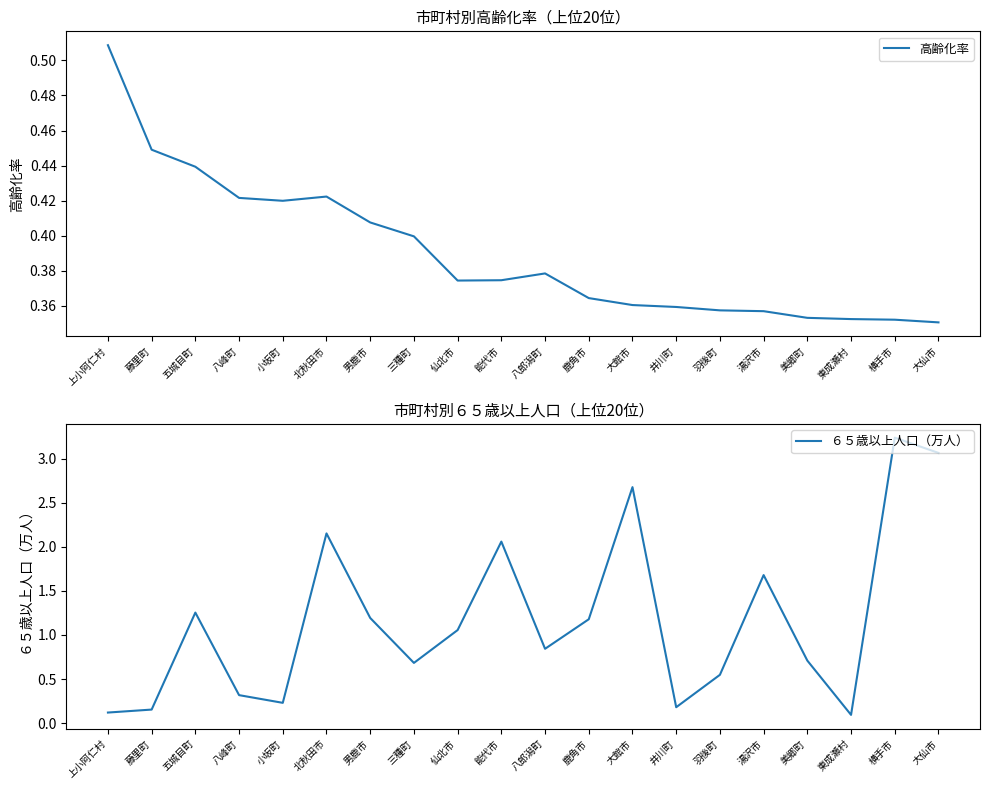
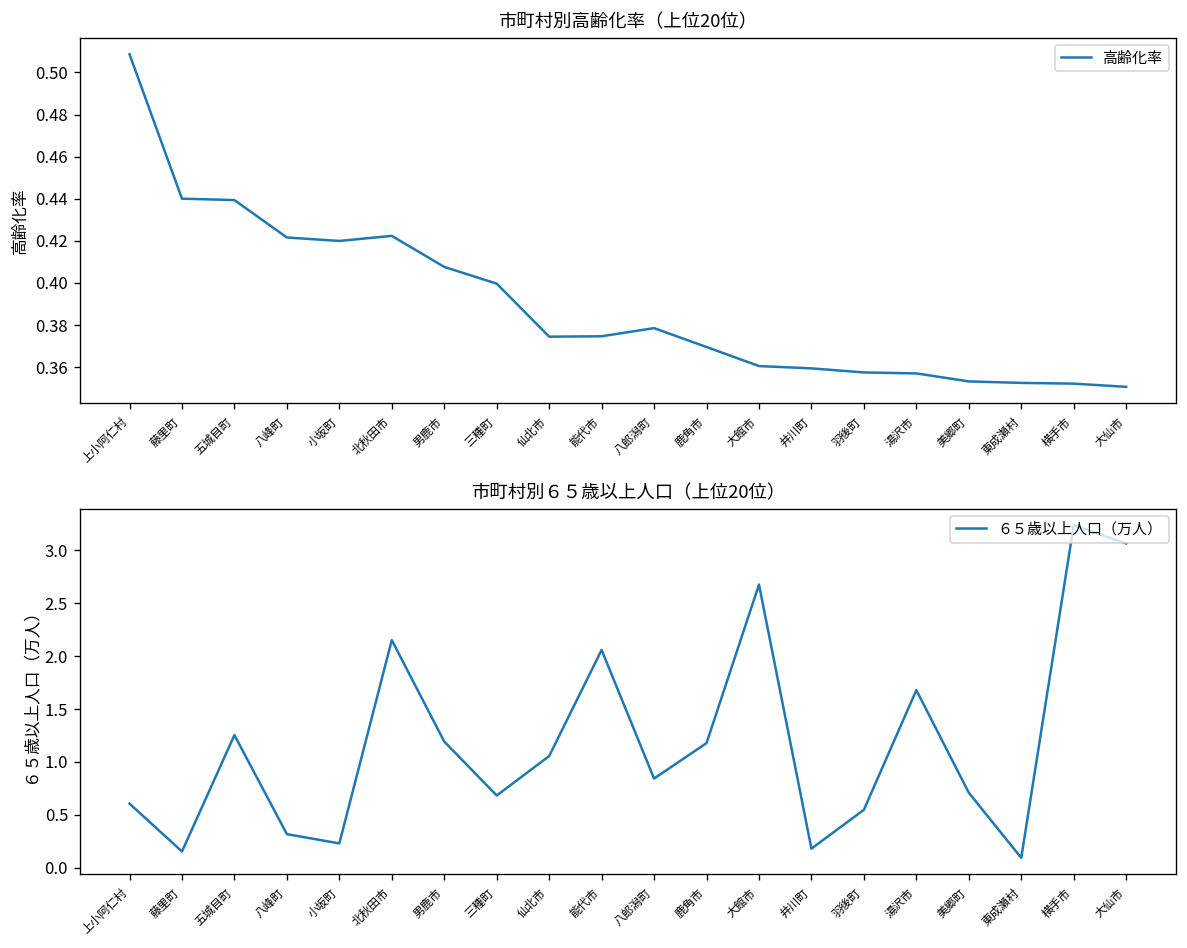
  {
    "市町村別高齢化率（上位20位）": {
      "上小阿仁村": 0.509,
-     "藤里町": 0.449,
+     "藤里町": 0.440,
      "五城目町": 0.439,
      "八峰町": 0.422,
      "小坂町": 0.420,
      "北秋田市": 0.422,
      "男鹿市": 0.408,
      "三種町": 0.400,
      "仙北市": 0.374,
      "能代市": 0.375,
      "八郎潟町": 0.379,
-     "鹿角市": 0.364,
+     "鹿角市": 0.370,
      "大館市": 0.360,
      "井川町": 0.359,
      "羽後町": 0.357,
      "湯沢市": 0.357,
      "美郷町": 0.353,
      "東成瀬村": 0.352,
      "横手市": 0.352,
      "大仙市": 0.351
    },
    "市町村別６５歳以上人口（上位20位）": {
-     "上小阿仁村": 0.1,
+     "上小阿仁村": 0.6,
      "藤里町": 0.2,
      "五城目町": 1.3,
      "八峰町": 0.3,
      "小坂町": 0.2,
      "北秋田市": 2.2,
      "男鹿市": 1.2,
      "三種町": 0.7,
      "仙北市": 1.1,
      "能代市": 2.1,
      "八郎潟町": 0.8,
      "鹿角市": 1.2,
      "大館市": 2.7,
      "井川町": 0.2,
      "羽後町": 0.5,
      "湯沢市": 1.7,
      "美郷町": 0.7,
      "東成瀬村": 0.1
    }
  }
